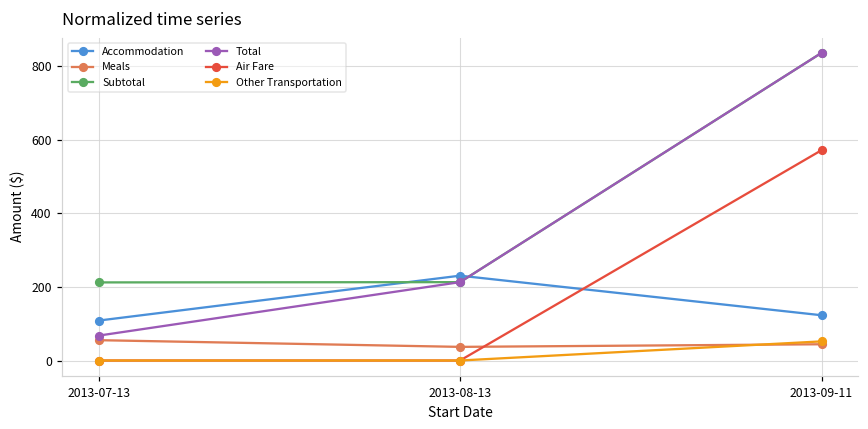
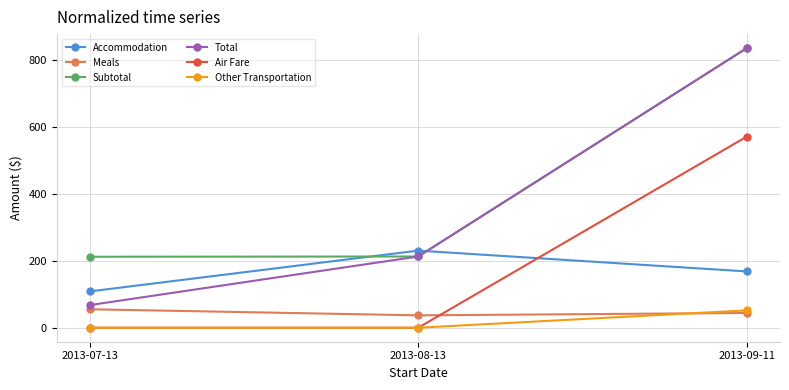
  {
    "Accommodation": {
      "2013-07-13": 110,
      "2013-08-13": 230,
-     "2013-09-11": 120
+     "2013-09-11": 170
    },
    "Subtotal": {
      "2013-07-13": 210
    },
    "Total": {
      "2013-07-13": 70
    },
    "Other Transportation": {
      "2013-09-11": 50
    }
  }
